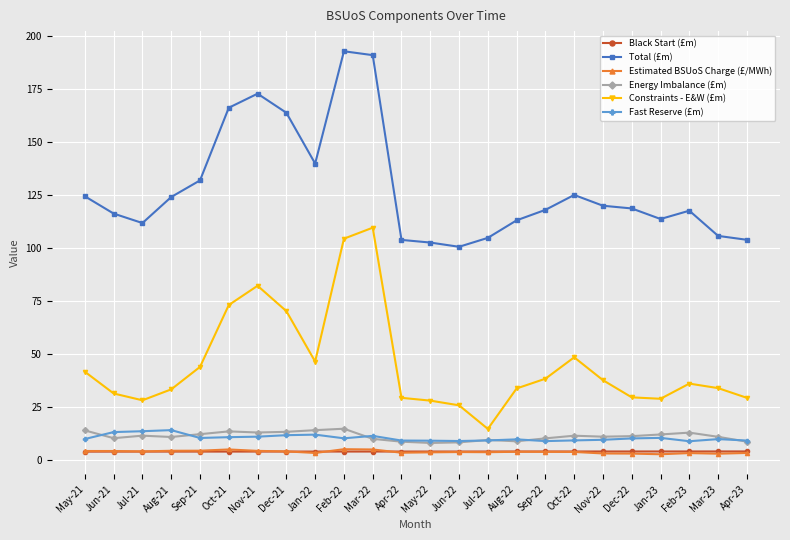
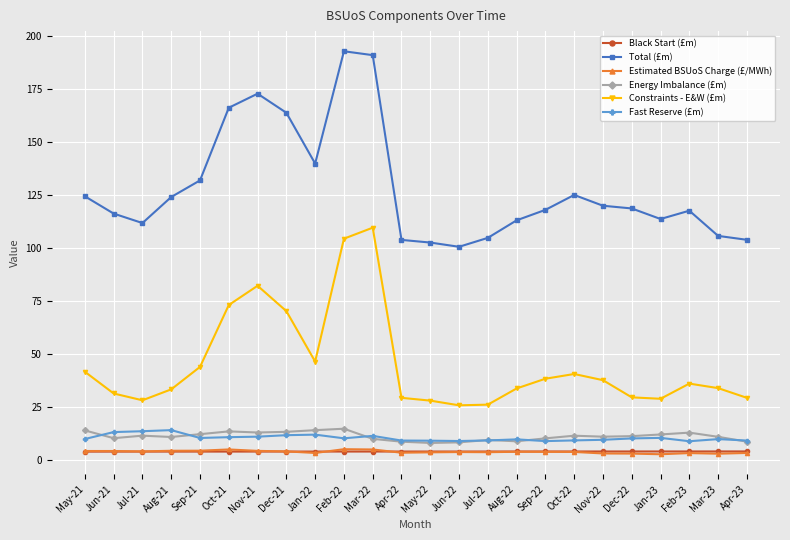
  {
    "Energy Imbalance (£m)": {
      "May-21": 14,
      "Jun-21": 10,
      "Jul-21": 11,
      "Aug-21": 11,
      "Sep-21": 12,
      "Oct-21": 13,
      "Nov-21": 13,
      "Dec-21": 13,
      "Jan-22": 14,
      "Feb-22": 15,
      "Mar-22": 10,
      "Sep-22": 10,
      "Oct-22": 11,
      "Nov-22": 11,
      "Jan-23": 12,
      "Feb-23": 13
    },
    "Constraints - E&W (£m)": {
      "May-21": 42,
      "Jun-21": 31,
      "Jul-21": 28,
      "Aug-21": 33,
      "Sep-21": 44,
      "Oct-21": 73,
      "Nov-21": 82,
      "Dec-21": 70,
      "Jan-22": 46,
      "Feb-22": 104,
      "Mar-22": 110,
      "Apr-22": 29,
      "May-22": 28,
      "Jun-22": 26,
-     "Jul-22": 15,
+     "Jul-22": 26,
      "Aug-22": 34,
      "Sep-22": 38,
-     "Oct-22": 48,
+     "Oct-22": 40,
      "Nov-22": 38,
      "Dec-22": 29,
      "Jan-23": 29,
      "Feb-23": 36,
      "Mar-23": 34,
      "Apr-23": 29
    }
  }
